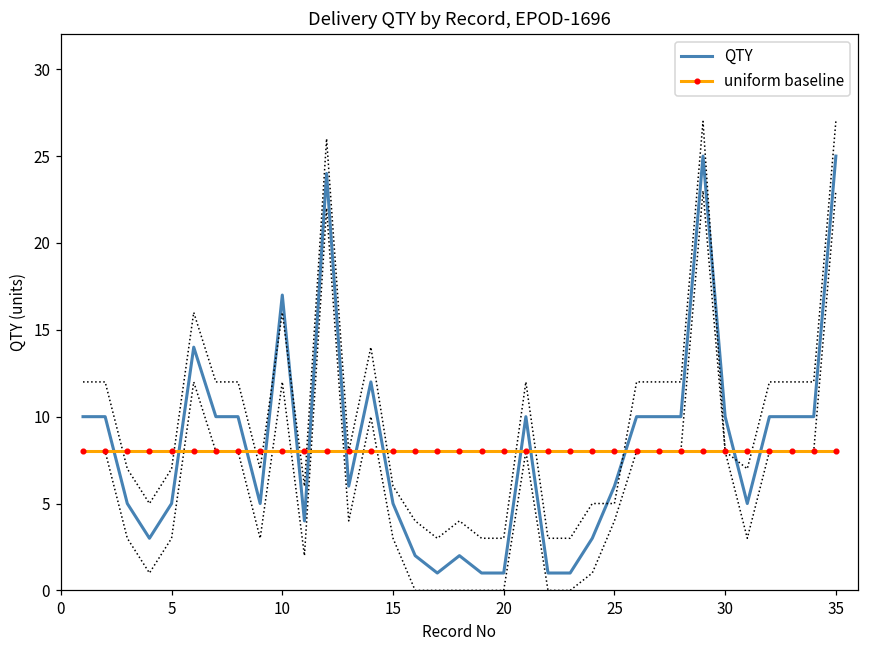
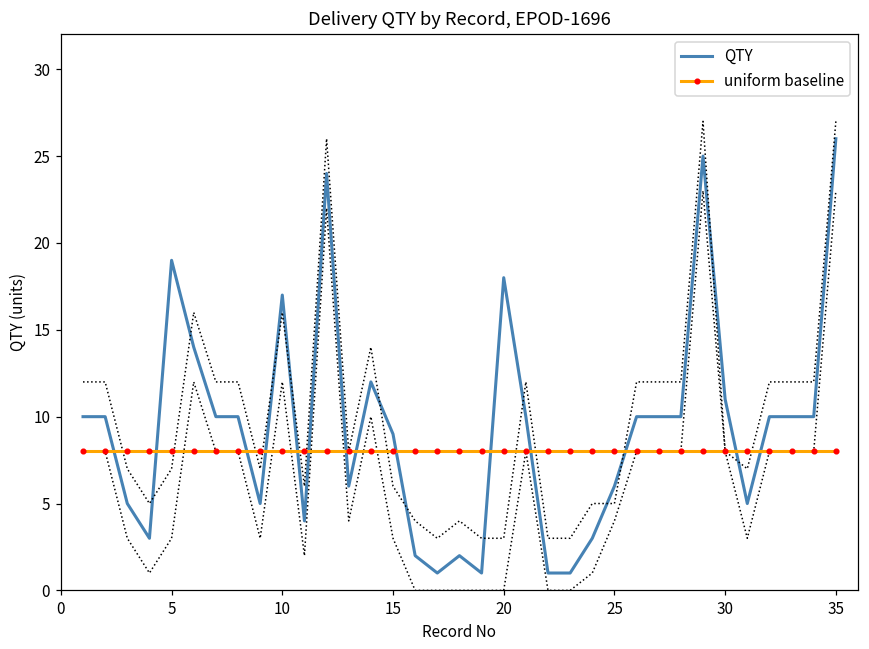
  {
    "QTY": {
-     "5": 5,
+     "5": 19,
      "10": 17,
-     "15": 5,
-     "20": 1,
+     "15": 9,
+     "20": 18,
      "25": 6,
-     "30": 10,
-     "35": 25
+     "30": 11,
+     "35": 26
    },
    "uniform baseline": {
      "5": 8,
      "10": 8,
      "15": 8,
      "20": 8,
      "25": 8,
      "35": 8
    }
  }
